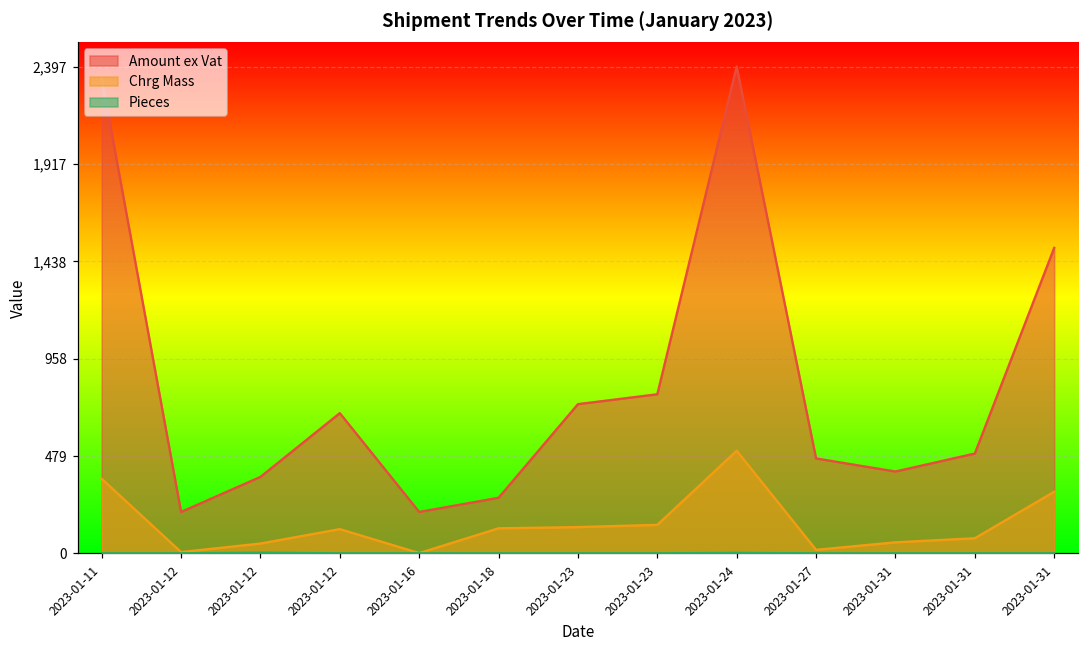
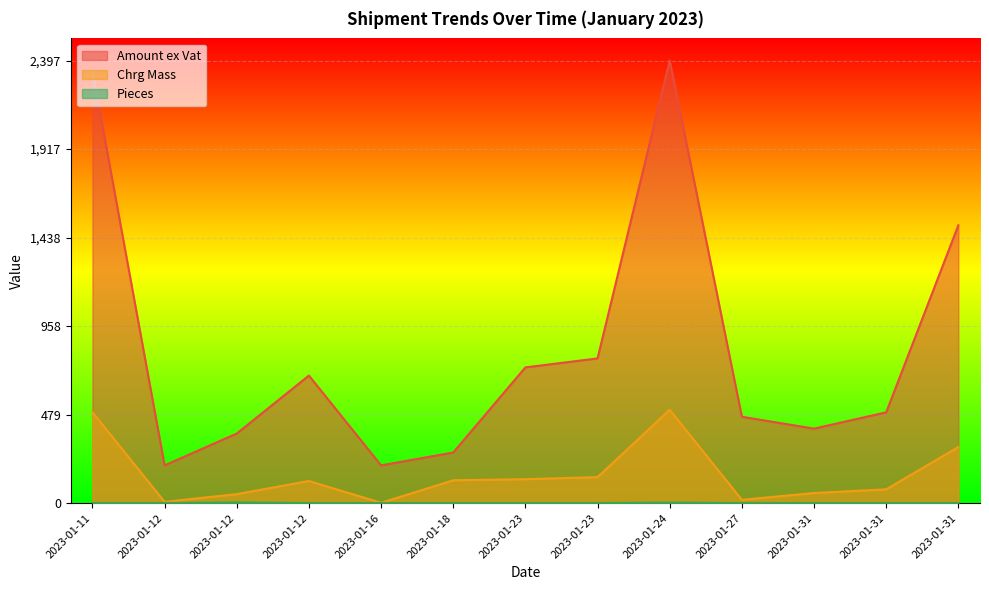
  {
    "Amount ex Vat": {
      "2023-01-16": "200",
      "2023-01-18": "270",
      "2023-01-24": "2,400",
      "2023-01-27": "470"
    },
    "Chrg Mass": {
-     "2023-01-11": "370",
+     "2023-01-11": "490",
      "2023-01-18": "120",
      "2023-01-24": "510",
      "2023-01-27": "20"
    },
    "Pieces": {
      "2023-01-11": "0",
      "2023-01-18": "0",
      "2023-01-24": "0",
      "2023-01-27": "0"
    }
  }
